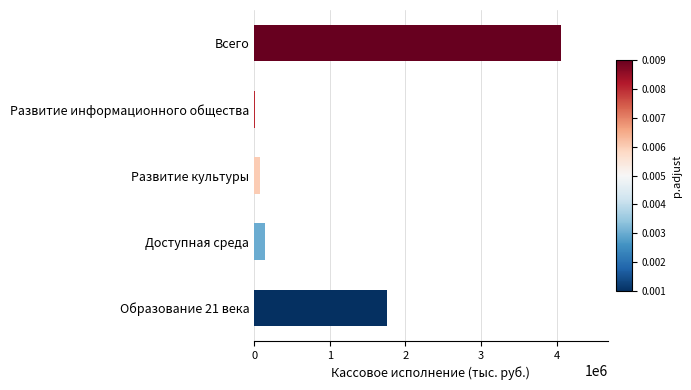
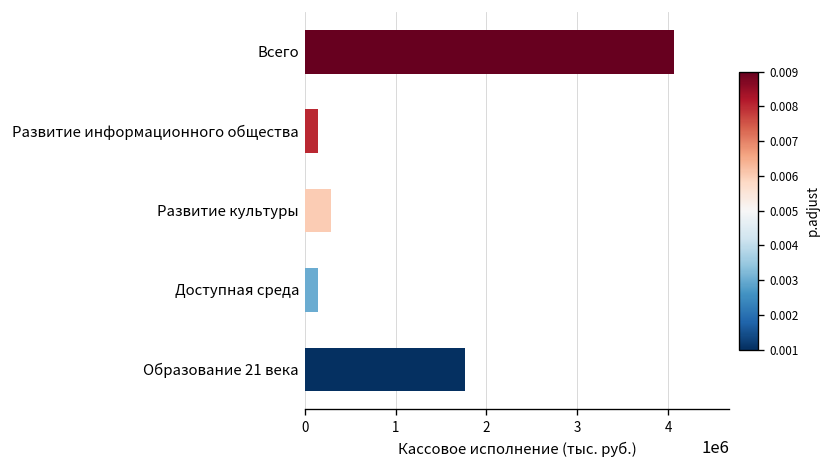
  {
    "Всего": 4100000,
-   "Развитие информационного общества": 0,
-   "Развитие культуры": 100000,
+   "Развитие информационного общества": 100000,
+   "Развитие культуры": 300000,
    "Доступная среда": 100000,
    "Образование 21 века": 1800000
  }
